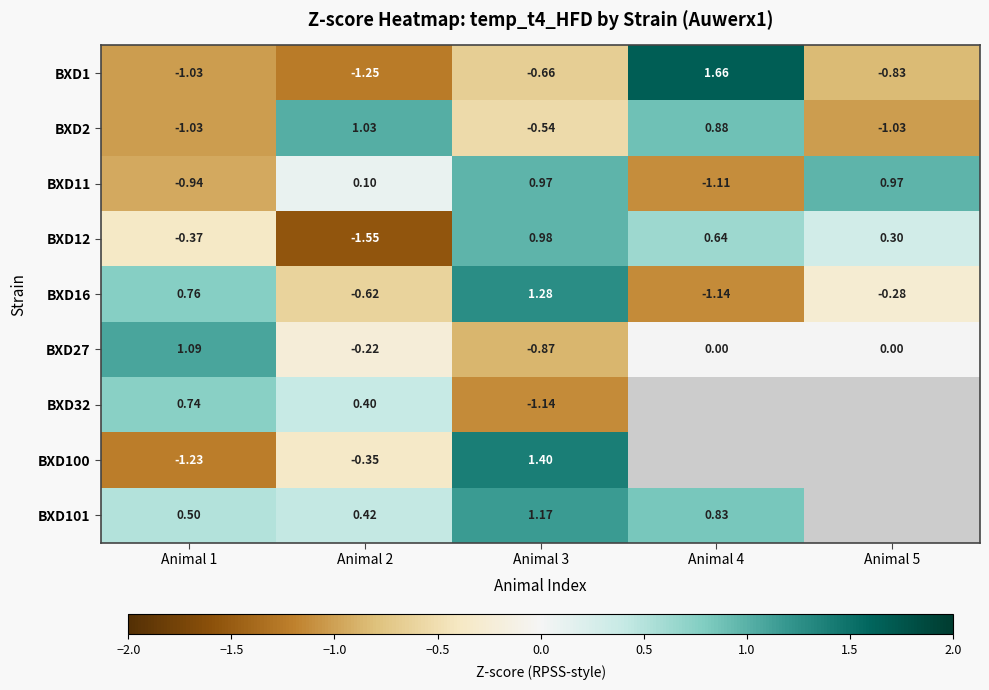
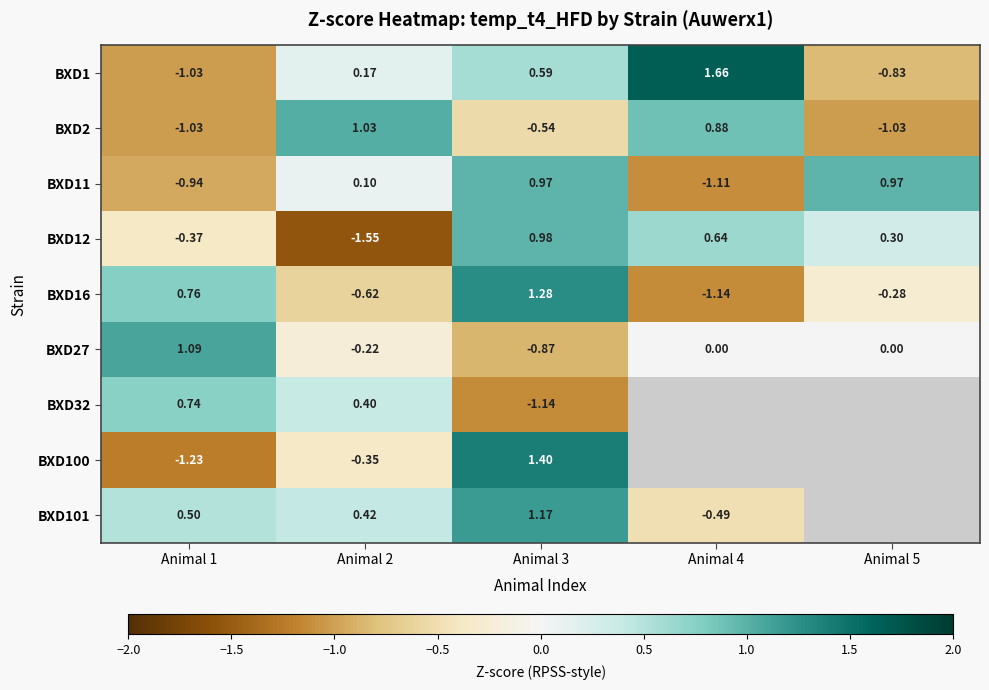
  {
    "BXD1": {
      "Animal 1": -1.03,
-     "Animal 2": -1.25,
-     "Animal 3": -0.66,
+     "Animal 2": 0.17,
+     "Animal 3": 0.59,
      "Animal 4": 1.66,
      "Animal 5": -0.83
    },
    "BXD2": {
      "Animal 1": -1.03,
      "Animal 2": 1.03,
      "Animal 3": -0.54,
      "Animal 4": 0.88,
      "Animal 5": -1.03
    },
    "BXD11": {
      "Animal 1": -0.94,
      "Animal 2": 0.10,
      "Animal 3": 0.97,
      "Animal 4": -1.11,
      "Animal 5": 0.97
    },
    "BXD12": {
      "Animal 1": -0.37,
      "Animal 2": -1.55,
      "Animal 3": 0.98,
      "Animal 4": 0.64,
      "Animal 5": 0.30
    },
    "BXD16": {
      "Animal 1": 0.76,
      "Animal 2": -0.62,
      "Animal 3": 1.28,
      "Animal 4": -1.14,
      "Animal 5": -0.28
    },
    "BXD27": {
      "Animal 1": 1.09,
      "Animal 2": -0.22,
      "Animal 3": -0.87,
      "Animal 4": 0.00,
      "Animal 5": 0.00
    },
    "BXD32": {
      "Animal 1": 0.74,
      "Animal 2": 0.40,
      "Animal 3": -1.14
    },
    "BXD100": {
      "Animal 1": -1.23,
      "Animal 2": -0.35,
      "Animal 3": 1.40
    },
    "BXD101": {
      "Animal 1": 0.50,
      "Animal 2": 0.42,
      "Animal 3": 1.17,
-     "Animal 4": 0.83
+     "Animal 4": -0.49
    }
  }
